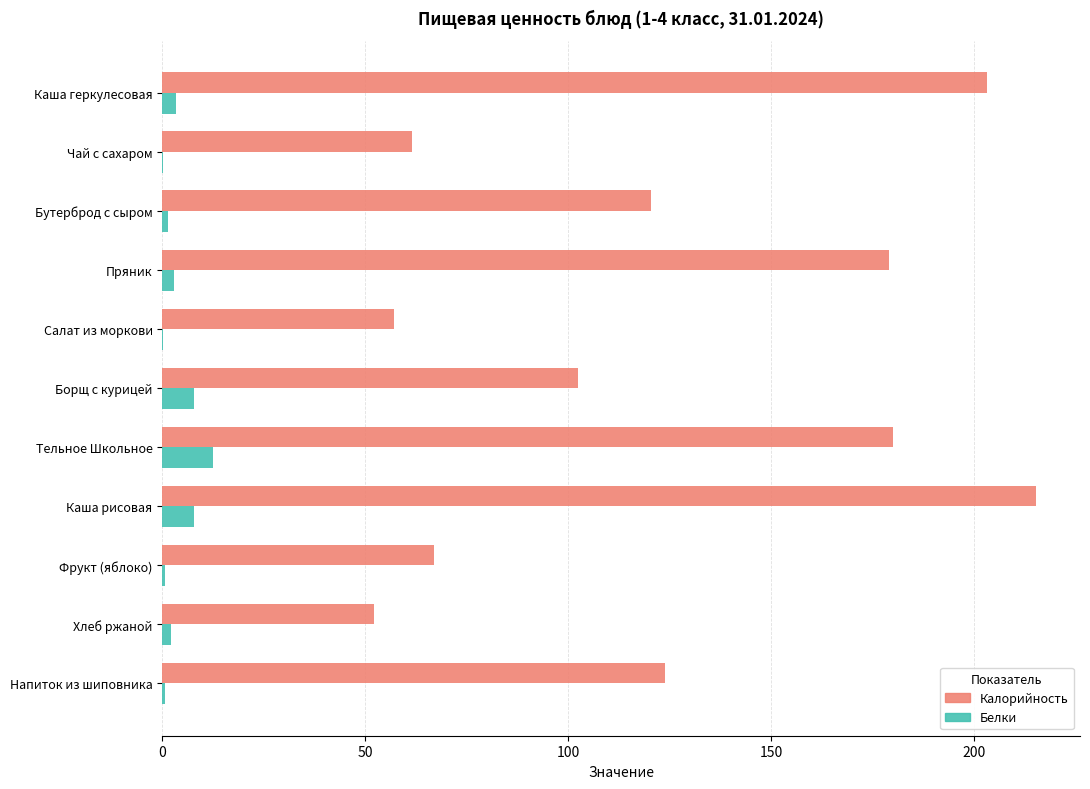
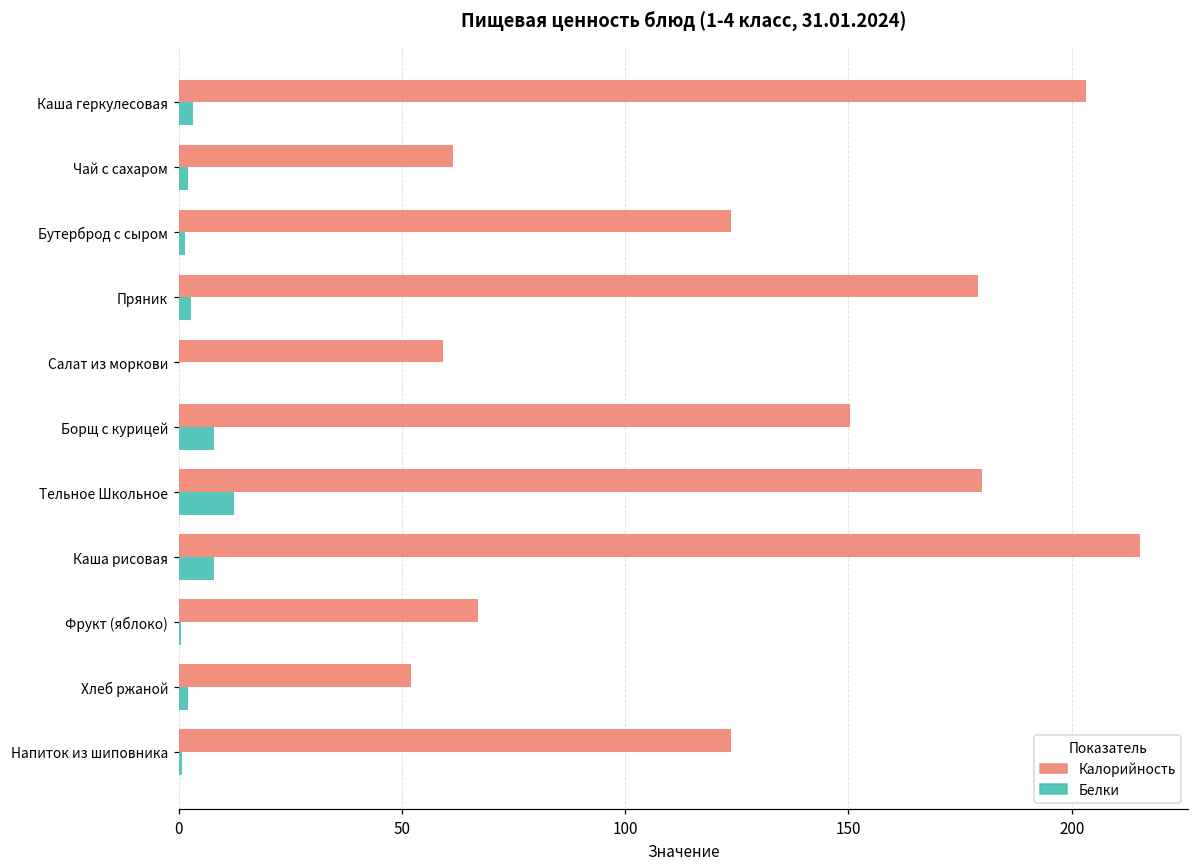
  {
    "Калорийность": {
      "Каша геркулесовая": 203,
      "Чай с сахаром": 61,
-     "Бутерброд с сыром": 120,
+     "Бутерброд с сыром": 124,
      "Пряник": 179,
-     "Салат из моркови": 57,
-     "Борщ с курицей": 103,
+     "Салат из моркови": 59,
+     "Борщ с курицей": 150,
      "Тельное Школьное": 180,
      "Каша рисовая": 215,
      "Фрукт (яблоко)": 67,
      "Хлеб ржаной": 52,
      "Напиток из шиповника": 124
    },
    "Белки": {
      "Каша геркулесовая": 3,
-     "Чай с сахаром": 0,
+     "Чай с сахаром": 2,
      "Бутерброд с сыром": 1,
      "Пряник": 3,
      "Борщ с курицей": 8,
      "Тельное Школьное": 12,
      "Каша рисовая": 8,
      "Хлеб ржаной": 2,
      "Напиток из шиповника": 1
    }
  }
